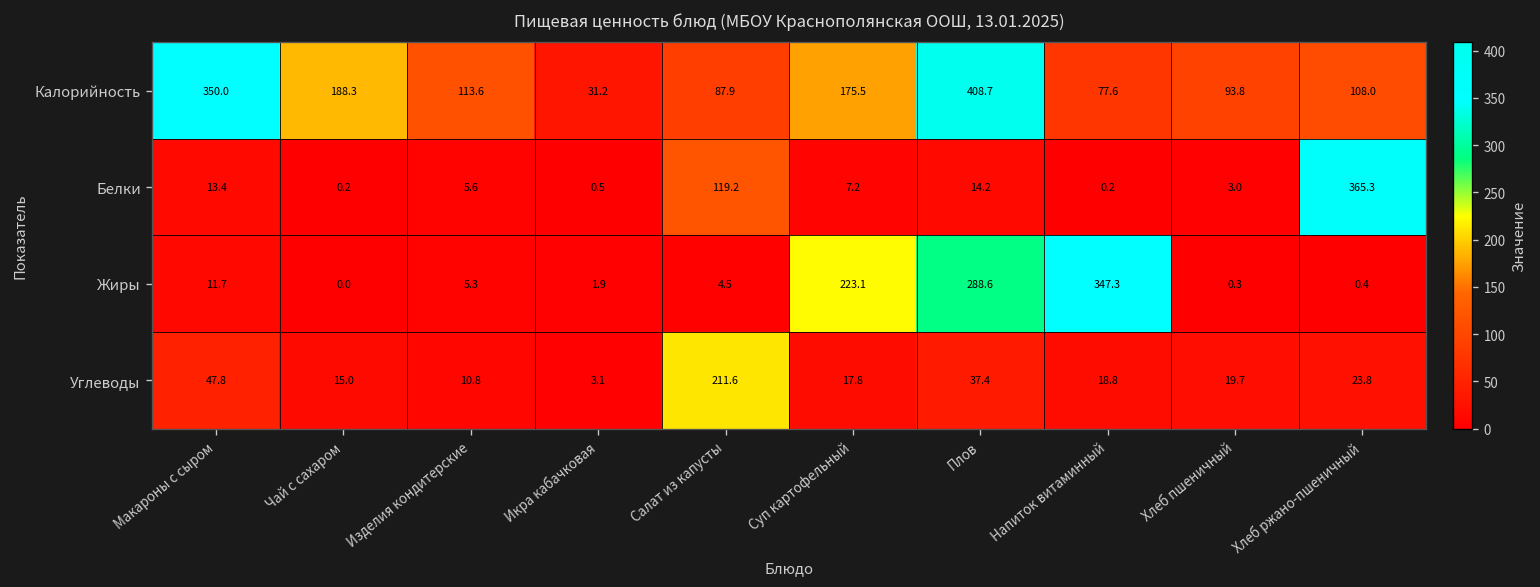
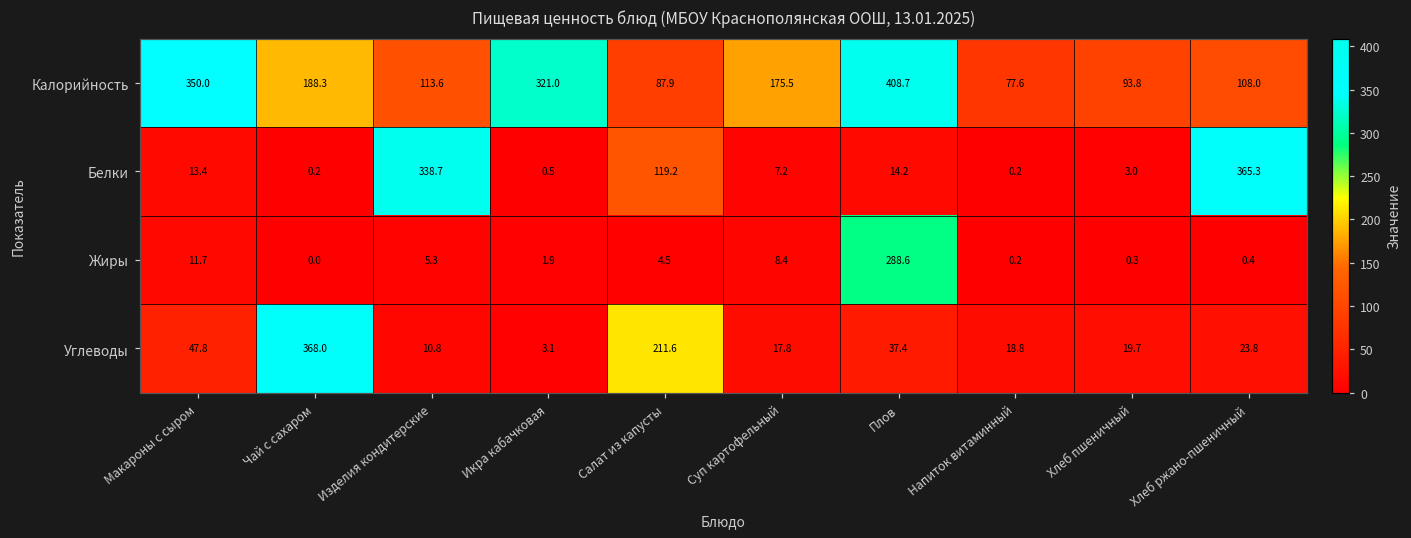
  {
    "Калорийность": {
      "Макароны с сыром": 350.0,
      "Чай с сахаром": 188.3,
      "Изделия кондитерские": 113.6,
-     "Икра кабачковая": 31.2,
+     "Икра кабачковая": 321.0,
      "Салат из капусты": 87.9,
      "Суп картофельный": 175.5,
      "Плов": 408.7,
      "Напиток витаминный": 77.6,
      "Хлеб пшеничный": 93.8,
      "Хлеб ржано-пшеничный": 108.0
    },
    "Белки": {
      "Макароны с сыром": 13.4,
      "Чай с сахаром": 0.2,
-     "Изделия кондитерские": 5.6,
+     "Изделия кондитерские": 338.7,
      "Икра кабачковая": 0.5,
      "Салат из капусты": 119.2,
      "Суп картофельный": 7.2,
      "Плов": 14.2,
      "Напиток витаминный": 0.2,
      "Хлеб пшеничный": 3.0,
      "Хлеб ржано-пшеничный": 365.3
    },
    "Жиры": {
      "Макароны с сыром": 11.7,
      "Чай с сахаром": 0.0,
      "Изделия кондитерские": 5.3,
      "Икра кабачковая": 1.9,
      "Салат из капусты": 4.5,
-     "Суп картофельный": 223.1,
+     "Суп картофельный": 8.4,
      "Плов": 288.6,
-     "Напиток витаминный": 347.3,
+     "Напиток витаминный": 0.2,
      "Хлеб пшеничный": 0.3,
      "Хлеб ржано-пшеничный": 0.4
    },
    "Углеводы": {
      "Макароны с сыром": 47.8,
-     "Чай с сахаром": 15.0,
+     "Чай с сахаром": 368.0,
      "Изделия кондитерские": 10.8,
      "Икра кабачковая": 3.1,
      "Салат из капусты": 211.6,
      "Суп картофельный": 17.8,
      "Плов": 37.4,
      "Напиток витаминный": 18.8,
      "Хлеб пшеничный": 19.7,
      "Хлеб ржано-пшеничный": 23.8
    }
  }
